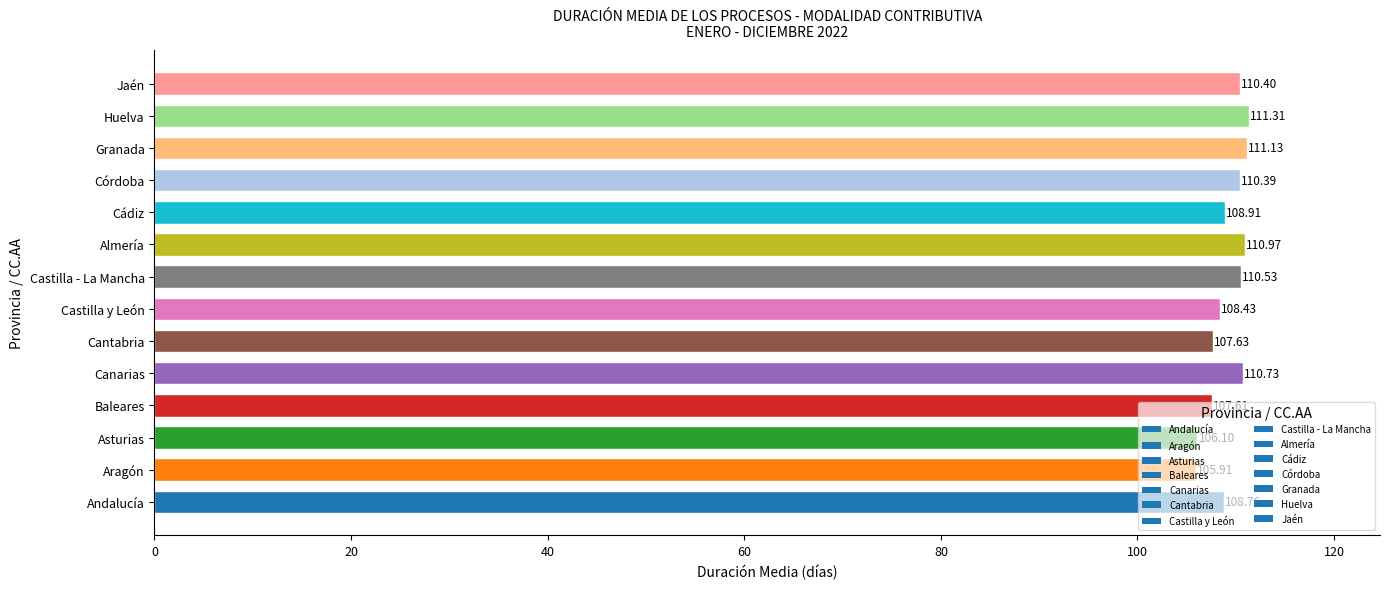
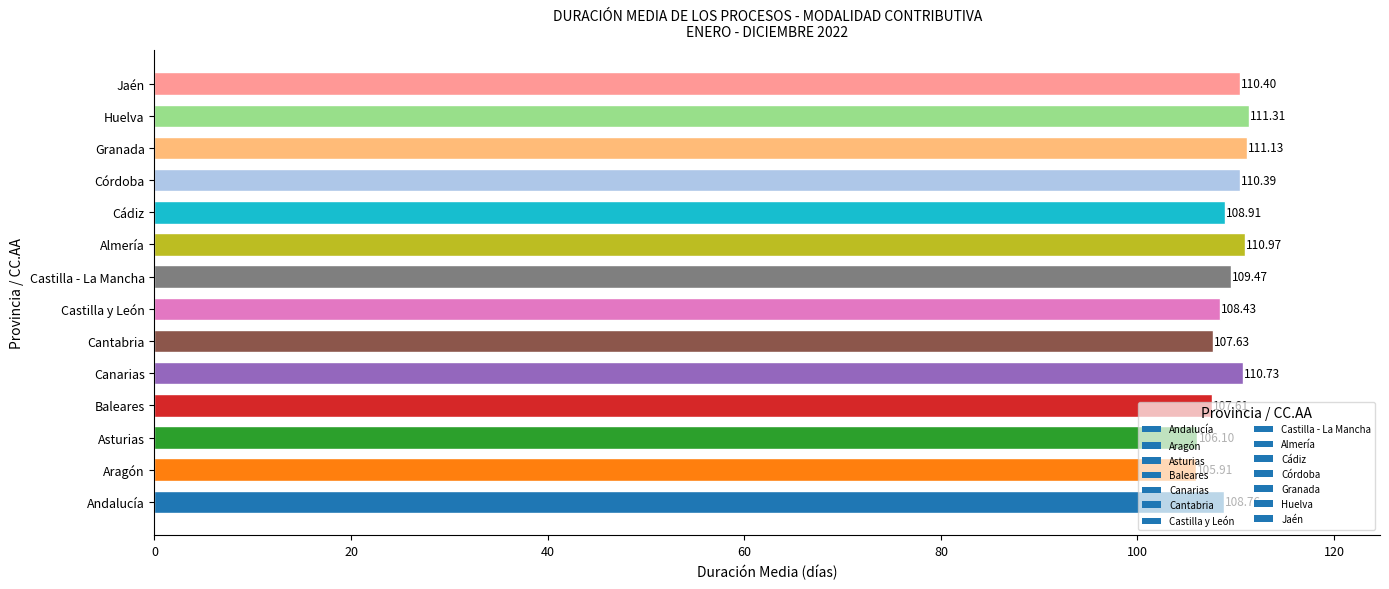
  {
    "Jaén": 110.40,
    "Huelva": 111.31,
    "Granada": 111.13,
    "Córdoba": 110.39,
    "Cádiz": 108.91,
    "Almería": 110.97,
-   "Castilla - La Mancha": 110.53,
+   "Castilla - La Mancha": 109.47,
    "Castilla y León": 108.43,
    "Cantabria": 107.63,
    "Canarias": 110.73
  }
